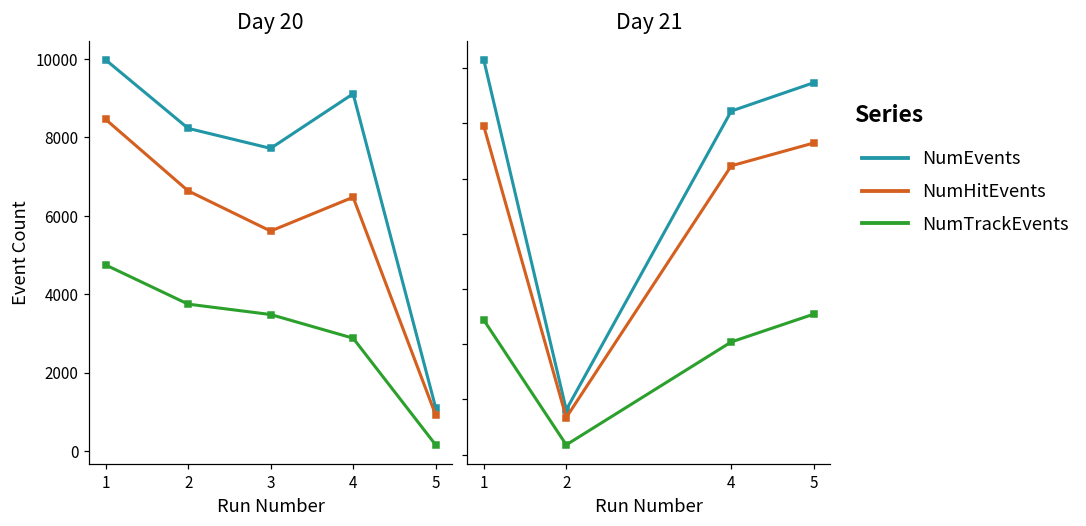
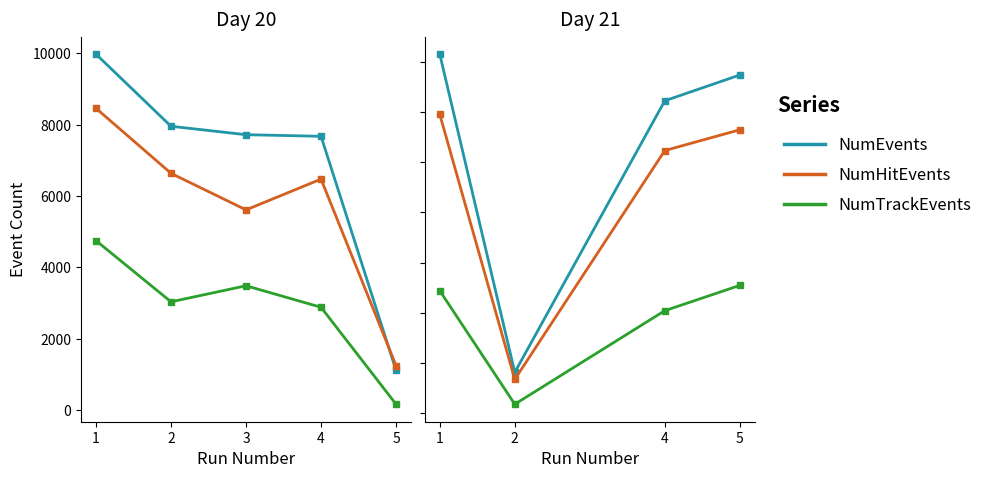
  {
    "Day 20": {
      "NumEvents": {
        "1": 10000,
-       "2": 8200,
+       "2": 8000,
        "3": 7700,
-       "4": 9100,
+       "4": 7700,
        "5": 1100
      },
      "NumHitEvents": {
        "1": 8500,
        "2": 6600,
        "3": 5600,
        "4": 6500,
-       "5": 900
+       "5": 1200
      },
      "NumTrackEvents": {
        "1": 4700,
-       "2": 3700,
+       "2": 3000,
        "3": 3500,
        "4": 2900,
        "5": 200
      }
    }
  }
